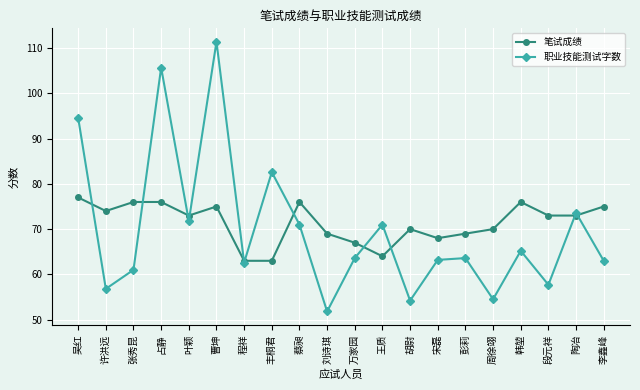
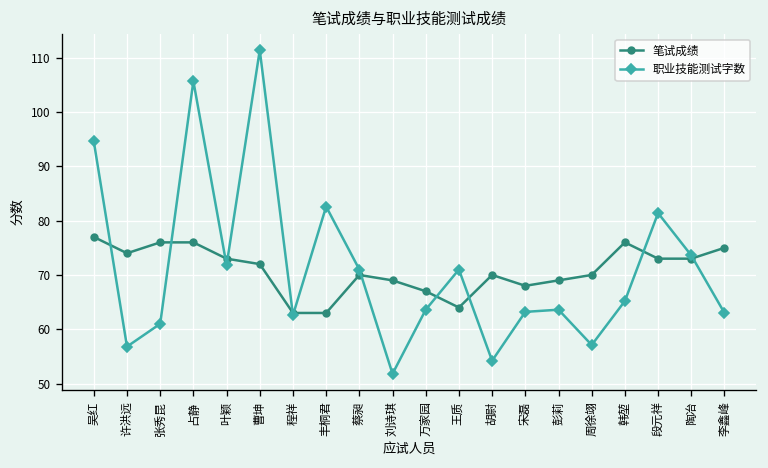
  {
    "笔试成绩": {
      "吴红": 77,
      "许洪远": 74,
      "张秀昆": 76,
      "占静": 76,
      "叶颖": 73,
-     "曹坤": 75,
+     "曹坤": 72,
      "丰桐君": 63,
-     "蔡昶": 76,
+     "蔡昶": 70,
      "刘诗琪": 69,
      "万家园": 67,
      "王质": 64,
      "胡尉": 70,
      "宋磊": 68,
      "彭莉": 69,
      "周徐翊": 70,
      "韩堃": 76,
      "段元祥": 73,
      "陶冶": 73,
      "李鑫峰": 75
    },
    "职业技能测试字数": {
      "吴红": 95,
      "许洪远": 57,
      "张秀昆": 61,
      "占静": 106,
      "叶颖": 72,
      "曹坤": 111,
      "丰桐君": 83,
      "蔡昶": 71,
      "刘诗琪": 52,
      "万家园": 64,
      "王质": 71,
      "胡尉": 54,
      "宋磊": 63,
      "彭莉": 64,
-     "周徐翊": 55,
+     "周徐翊": 57,
      "韩堃": 65,
-     "段元祥": 58,
+     "段元祥": 81,
      "陶冶": 74,
      "李鑫峰": 63
    }
  }
